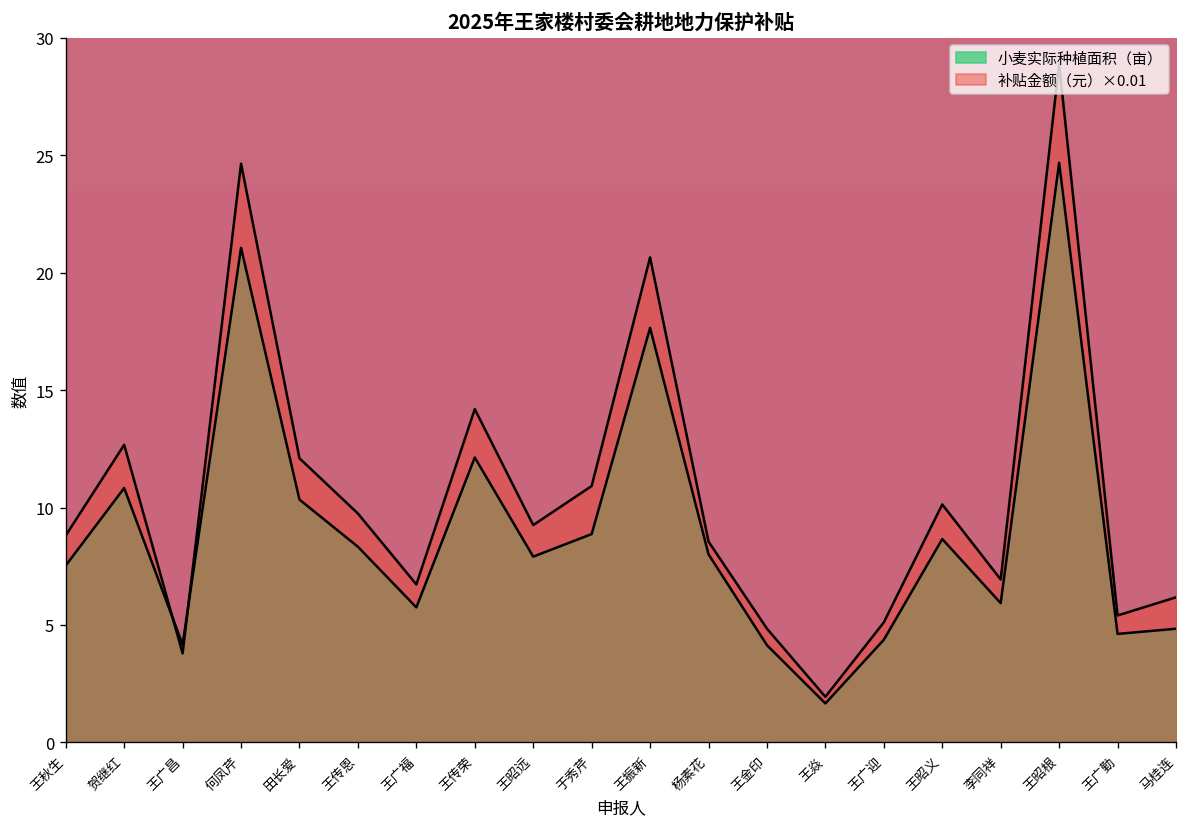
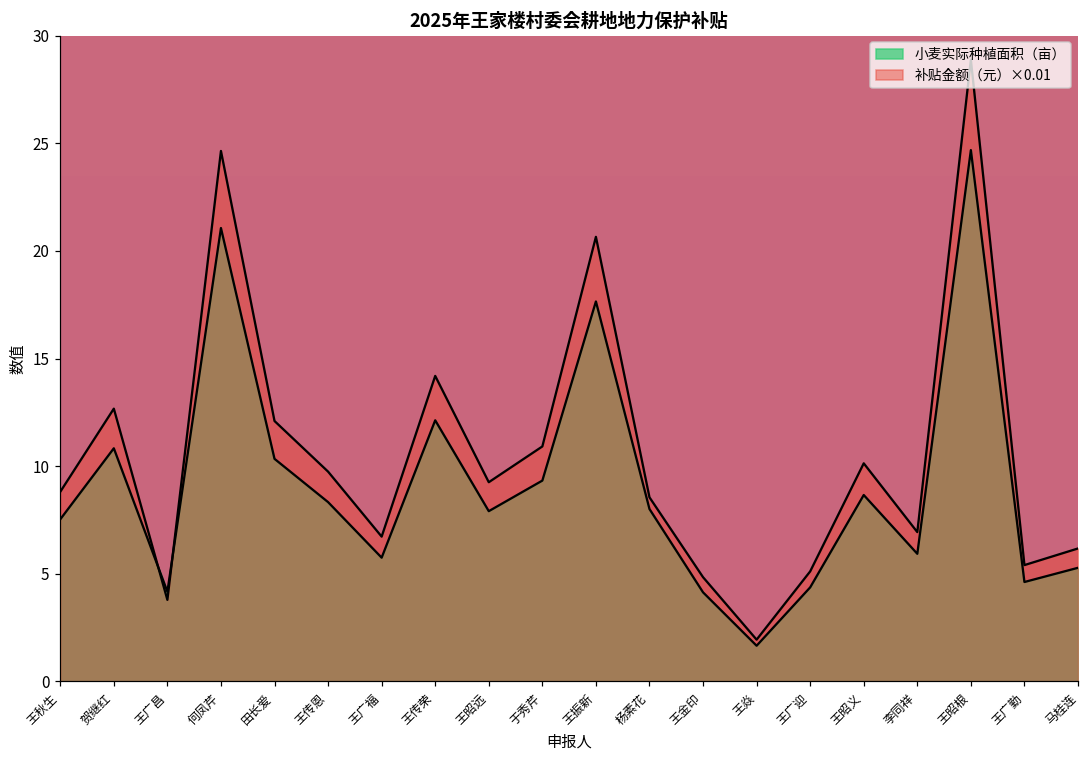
  {
    "小麦实际种植面积（亩）": {
      "王秋生": 7.5,
      "贺继红": 10.8,
      "王广昌": 4.2,
      "何凤芹": 21.1,
      "田长爱": 10.3,
      "王传恩": 8.3,
      "王广福": 5.8,
      "王传荣": 12.1,
      "王昭远": 7.9,
-     "于秀芹": 8.9,
+     "于秀芹": 9.3,
      "王振新": 17.7,
      "杨素花": 8.0,
      "王金印": 4.1,
      "王焱": 1.7,
      "王广迎": 4.4,
      "王昭义": 8.7,
      "李同祥": 5.9,
      "王昭根": 24.7,
      "王广勤": 4.6,
-     "马桂连": 4.8
+     "马桂连": 5.3
    },
    "补贴金额（元）×0.01": {
      "王秋生": 8.8,
      "贺继红": 12.7,
      "王广昌": 3.8,
      "何凤芹": 24.6,
      "田长爱": 12.1,
      "王传恩": 9.7,
      "王广福": 6.7,
      "王传荣": 14.2,
      "王昭远": 9.3,
      "于秀芹": 10.9,
      "王振新": 20.7,
      "杨素花": 8.6,
      "王金印": 4.8,
      "王焱": 1.9,
      "王广迎": 5.1,
      "王昭义": 10.1,
      "李同祥": 6.9,
      "王广勤": 5.4,
      "马桂连": 6.2
    }
  }
